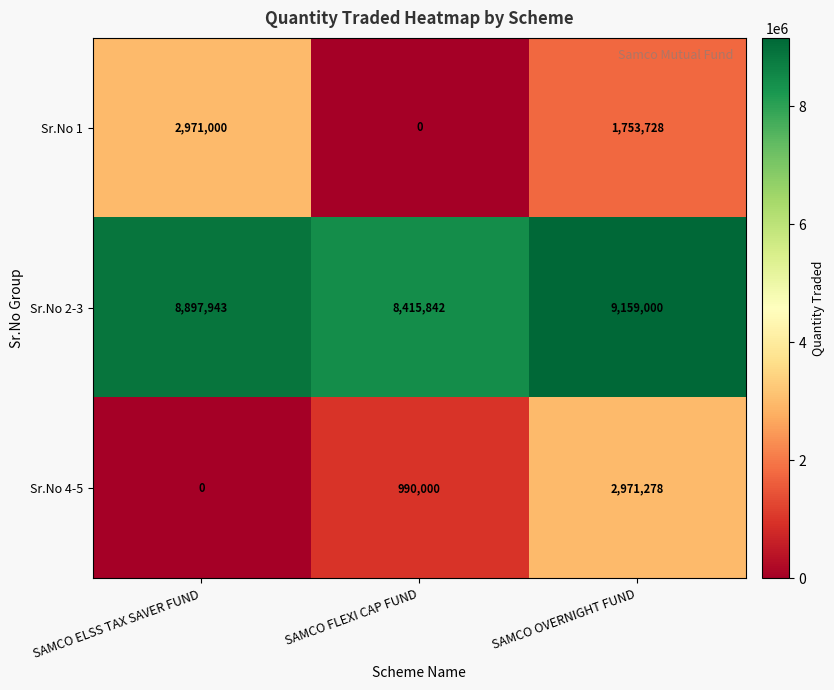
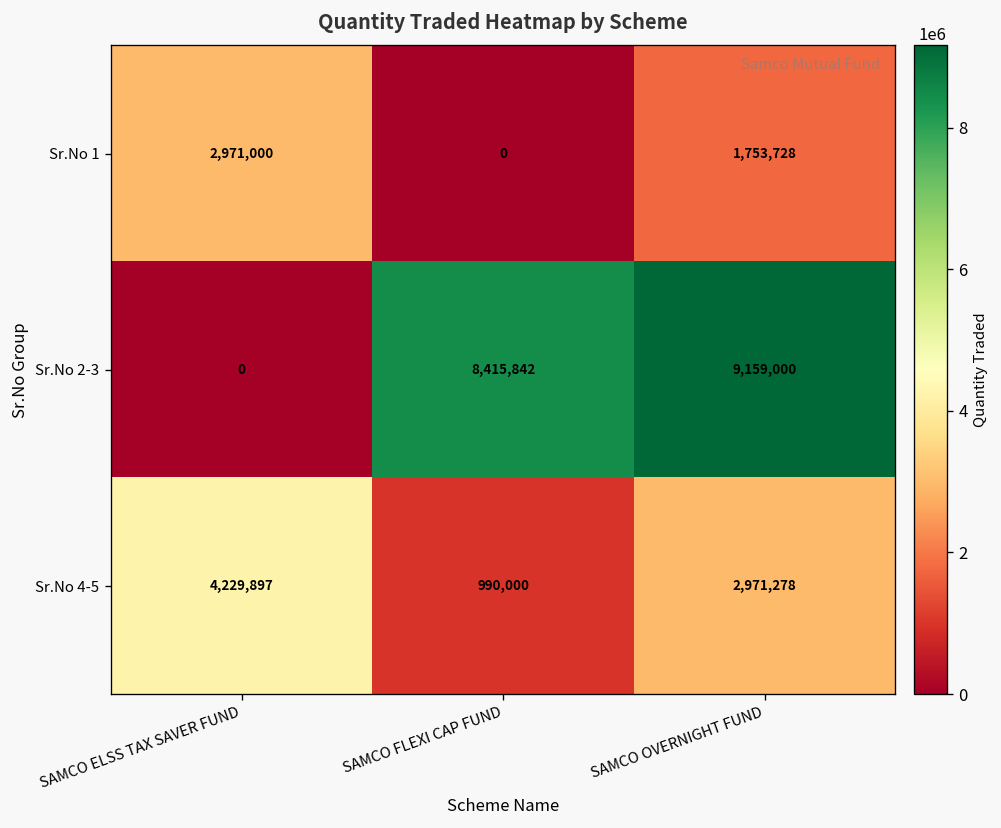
  {
    "Sr.No 1": {
      "SAMCO ELSS TAX SAVER FUND": "2,971,000",
      "SAMCO FLEXI CAP FUND": "0"
    },
    "Sr.No 2-3": {
-     "SAMCO ELSS TAX SAVER FUND": "8,897,943",
+     "SAMCO ELSS TAX SAVER FUND": "0",
      "SAMCO FLEXI CAP FUND": "8,415,842",
      "SAMCO OVERNIGHT FUND": "9,159,000"
    },
    "Sr.No 4-5": {
-     "SAMCO ELSS TAX SAVER FUND": "0",
+     "SAMCO ELSS TAX SAVER FUND": "4,229,897",
      "SAMCO FLEXI CAP FUND": "990,000",
      "SAMCO OVERNIGHT FUND": "2,971,278"
    }
  }
